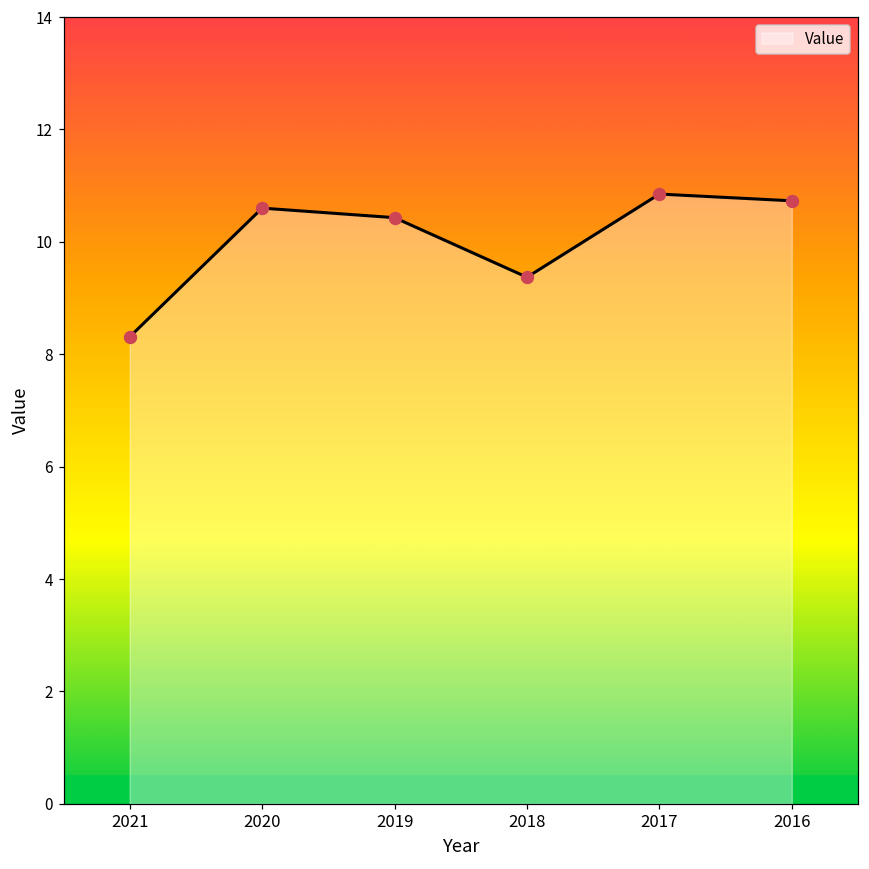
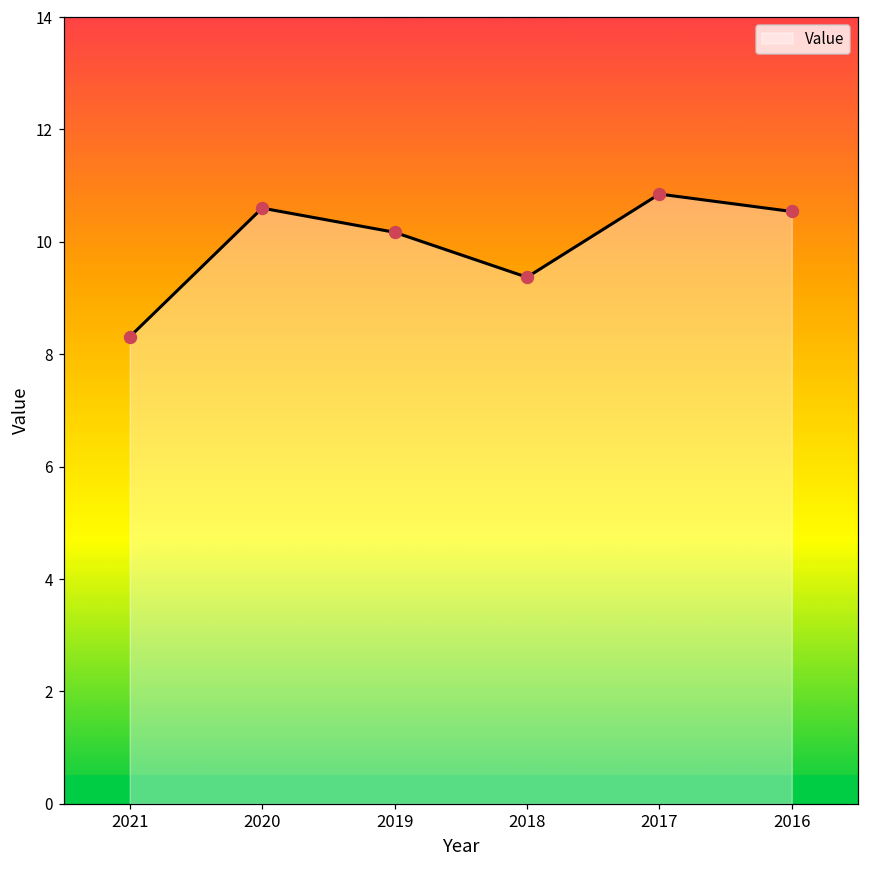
  {
    "2021": 8.3,
    "2020": 10.6,
-   "2019": 10.4,
+   "2019": 10.2,
    "2018": 9.4,
    "2017": 10.9,
-   "2016": 10.7
+   "2016": 10.5
  }
